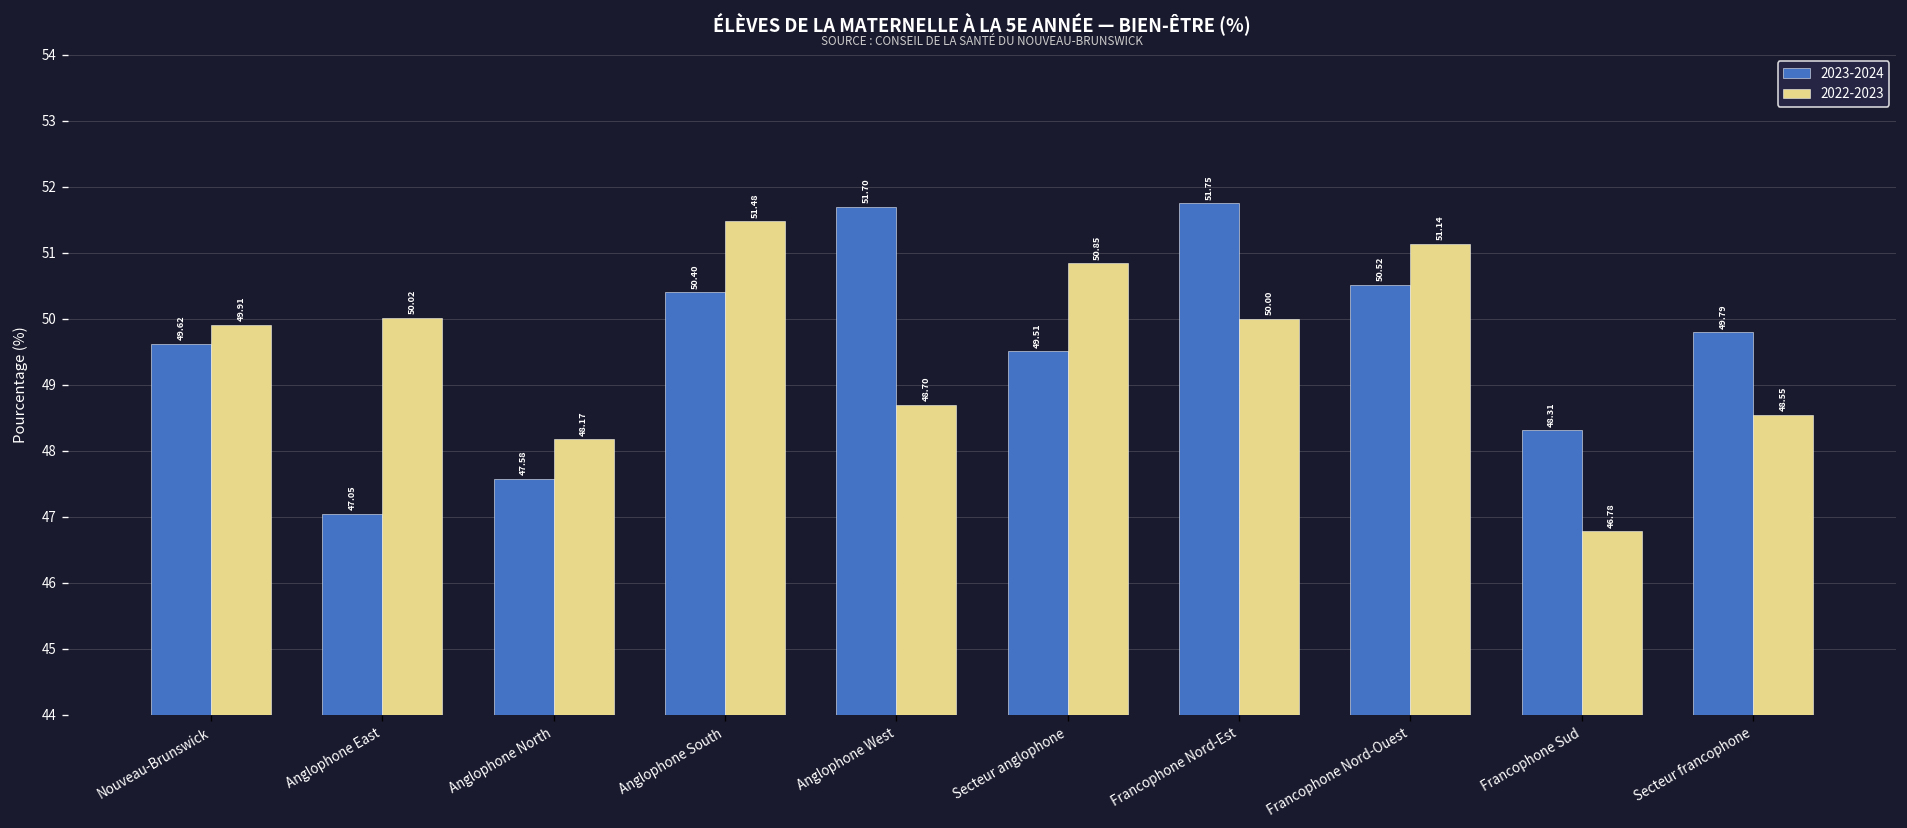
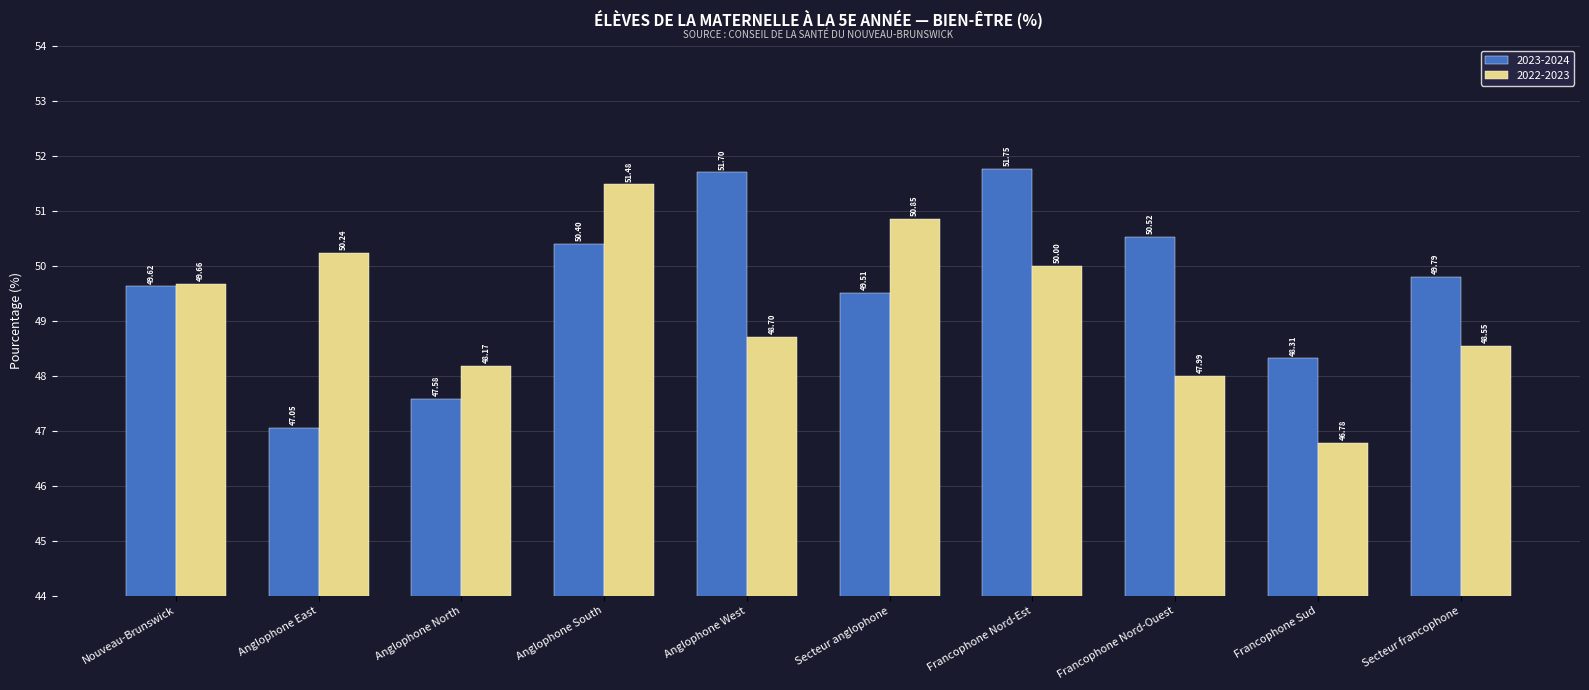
  {
    "2023-2024": {
      "Nouveau-Brunswick": 49.62,
      "Anglophone East": 47.05,
      "Anglophone North": 47.58,
      "Anglophone South": 50.40,
      "Anglophone West": 51.70,
      "Secteur anglophone": 49.51,
      "Francophone Nord-Est": 51.75,
      "Francophone Nord-Ouest": 50.52,
      "Francophone Sud": 48.31,
      "Secteur francophone": 49.79
    },
    "2022-2023": {
-     "Nouveau-Brunswick": 49.91,
-     "Anglophone East": 50.02,
+     "Nouveau-Brunswick": 49.66,
+     "Anglophone East": 50.24,
      "Anglophone North": 48.17,
      "Anglophone South": 51.48,
      "Anglophone West": 48.70,
      "Secteur anglophone": 50.85,
      "Francophone Nord-Est": 50.00,
-     "Francophone Nord-Ouest": 51.14,
+     "Francophone Nord-Ouest": 47.99,
      "Francophone Sud": 46.78,
      "Secteur francophone": 48.55
    }
  }
